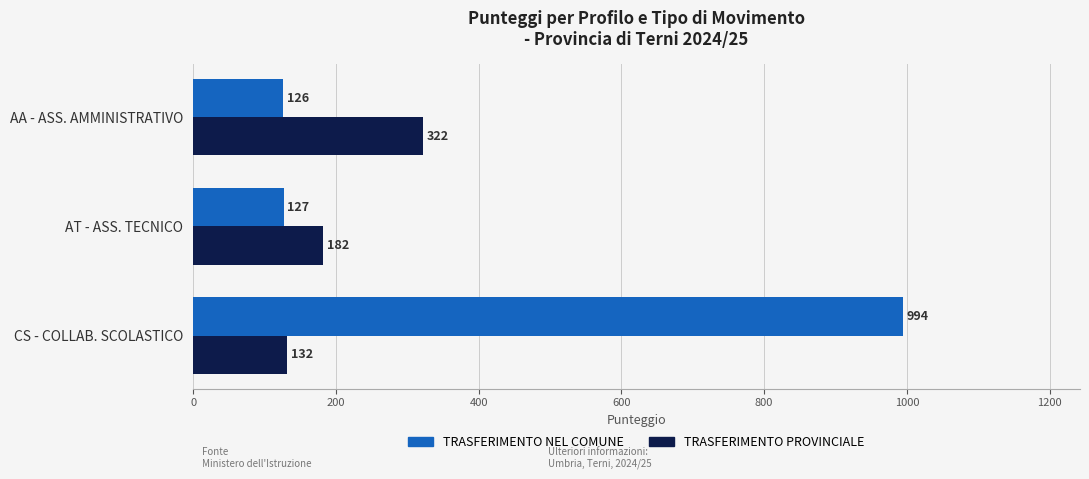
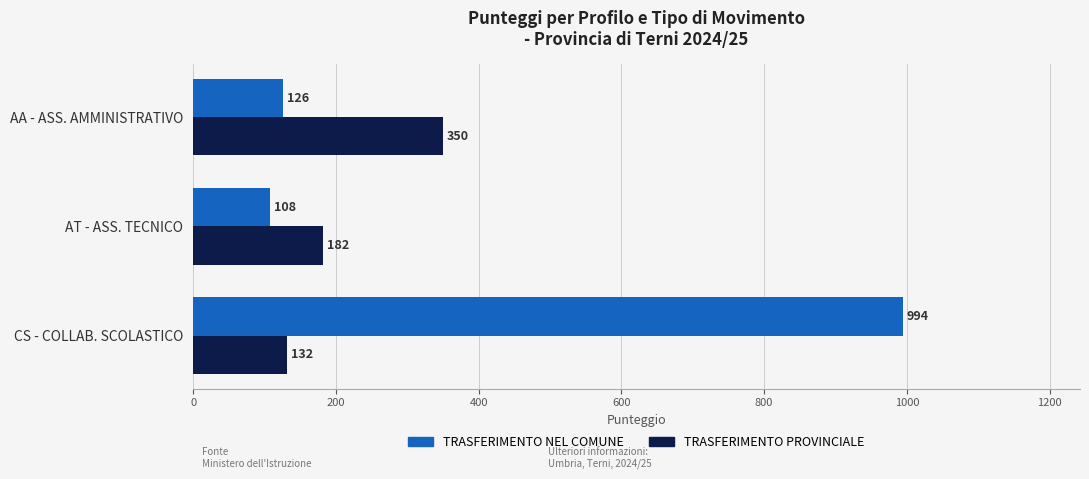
  {
    "TRASFERIMENTO NEL COMUNE": {
      "AA - ASS. AMMINISTRATIVO": 126,
-     "AT - ASS. TECNICO": 127,
+     "AT - ASS. TECNICO": 108,
      "CS - COLLAB. SCOLASTICO": 994
    },
    "TRASFERIMENTO PROVINCIALE": {
-     "AA - ASS. AMMINISTRATIVO": 322,
+     "AA - ASS. AMMINISTRATIVO": 350,
      "AT - ASS. TECNICO": 182,
      "CS - COLLAB. SCOLASTICO": 132
    }
  }
